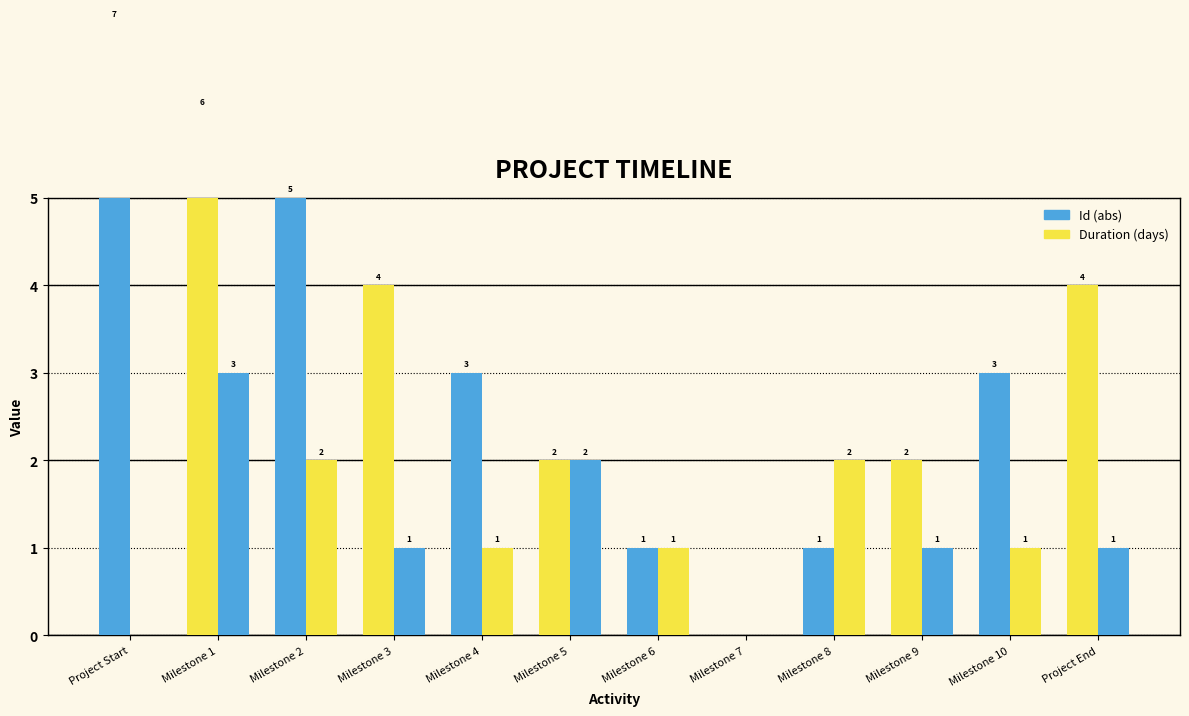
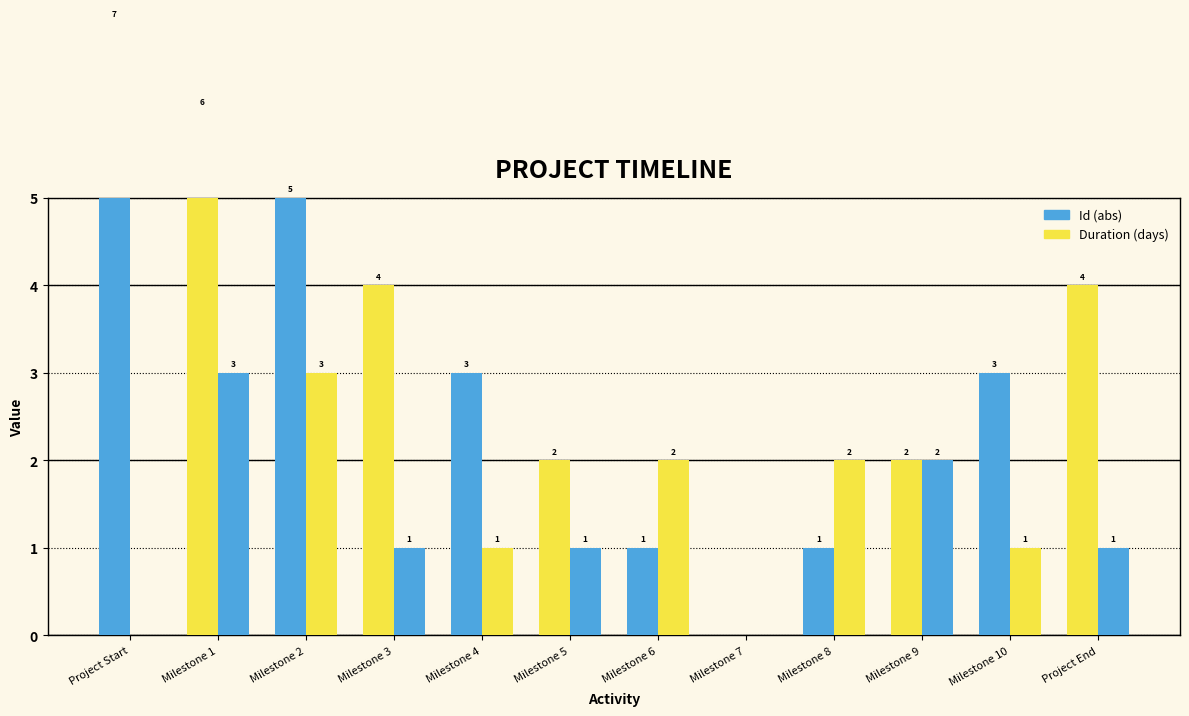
  {
    "Id (abs)": {
      "Milestone 2": 5,
      "Milestone 3": 4,
      "Milestone 4": 3,
      "Milestone 5": 2,
      "Milestone 6": 1,
      "Milestone 8": 1,
      "Milestone 9": 2,
      "Milestone 10": 3,
      "Project End": 4
    },
    "Duration (days)": {
      "Milestone 1": 3,
-     "Milestone 2": 2,
+     "Milestone 2": 3,
      "Milestone 3": 1,
      "Milestone 4": 1,
-     "Milestone 5": 2,
-     "Milestone 6": 1,
+     "Milestone 5": 1,
+     "Milestone 6": 2,
      "Milestone 8": 2,
-     "Milestone 9": 1,
+     "Milestone 9": 2,
      "Milestone 10": 1,
      "Project End": 1
    }
  }
